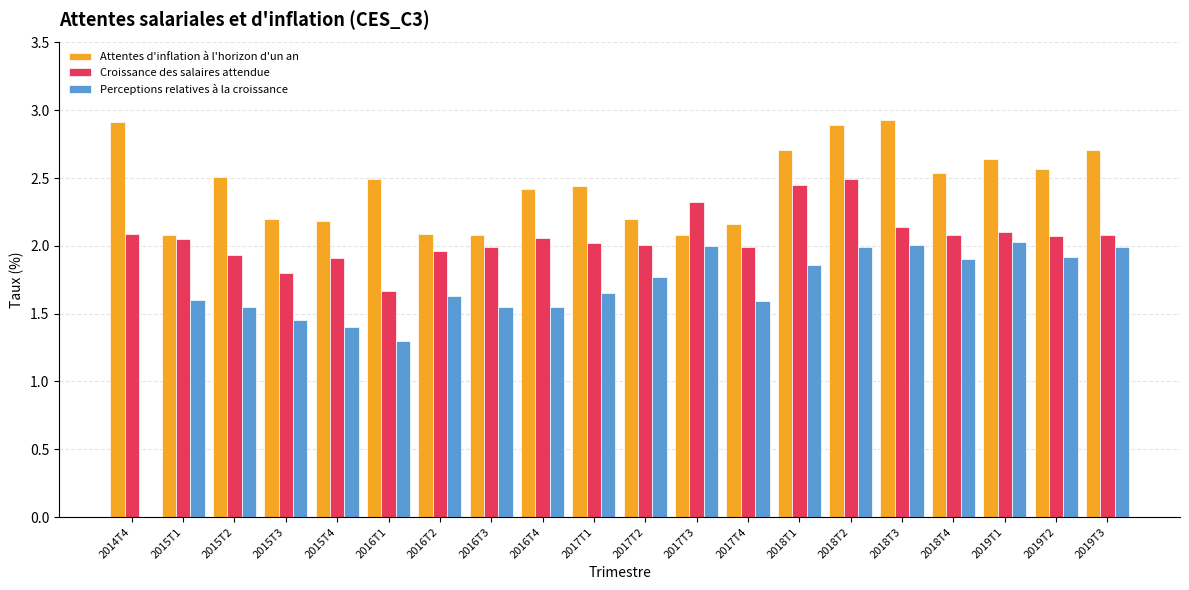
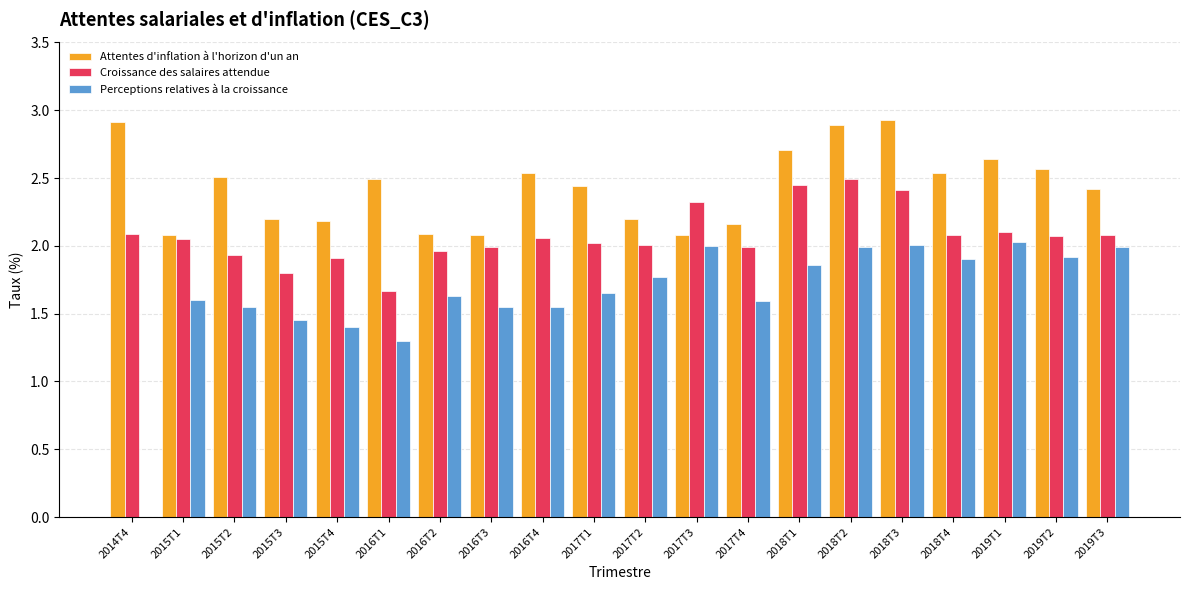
  {
    "Attentes d'inflation à l'horizon d'un an": {
      "2014T4": 2.91,
      "2015T1": 2.08,
      "2015T2": 2.51,
      "2015T3": 2.20,
      "2015T4": 2.18,
      "2016T1": 2.49,
      "2016T2": 2.09,
      "2016T3": 2.08,
-     "2016T4": 2.42,
+     "2016T4": 2.54,
      "2017T1": 2.44,
      "2017T2": 2.20,
      "2017T3": 2.08,
      "2017T4": 2.16,
      "2018T1": 2.71,
      "2018T2": 2.89,
      "2018T3": 2.93,
      "2018T4": 2.54,
      "2019T1": 2.64,
      "2019T2": 2.57,
-     "2019T3": 2.71
+     "2019T3": 2.42
    },
    "Croissance des salaires attendue": {
      "2014T4": 2.09,
      "2015T1": 2.05,
      "2015T2": 1.93,
      "2015T3": 1.80,
      "2015T4": 1.91,
      "2016T1": 1.67,
      "2016T2": 1.96,
      "2016T3": 1.99,
      "2016T4": 2.06,
      "2017T1": 2.02,
      "2017T2": 2.01,
      "2017T3": 2.32,
      "2017T4": 1.99,
      "2018T1": 2.45,
      "2018T2": 2.49,
-     "2018T3": 2.14,
+     "2018T3": 2.41,
      "2018T4": 2.08,
      "2019T1": 2.10,
      "2019T2": 2.07,
      "2019T3": 2.08
    }
  }
